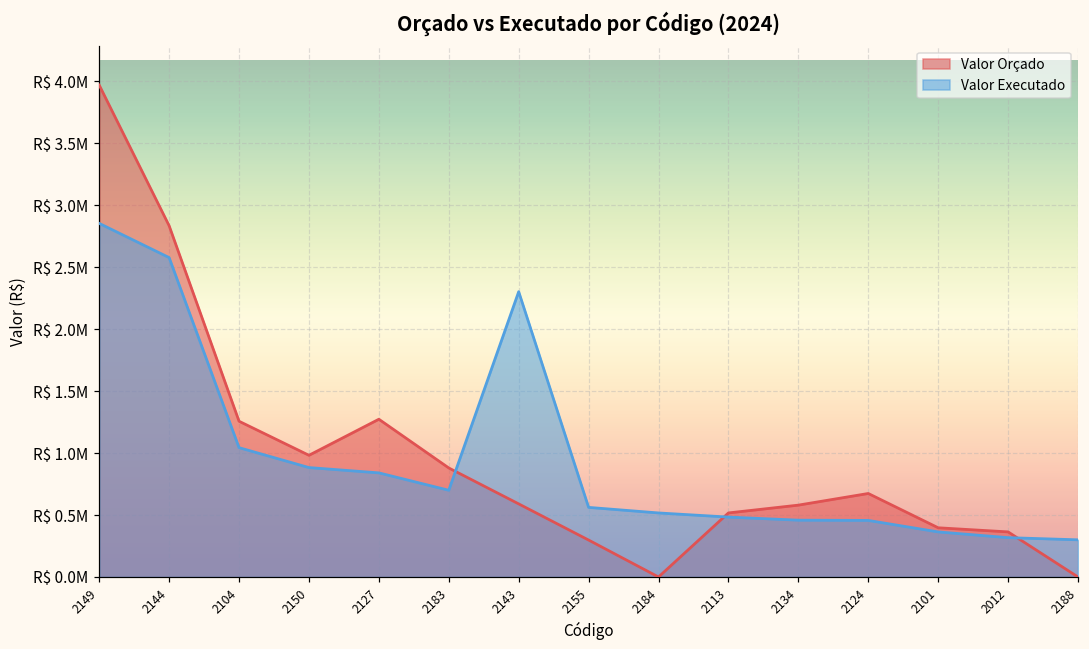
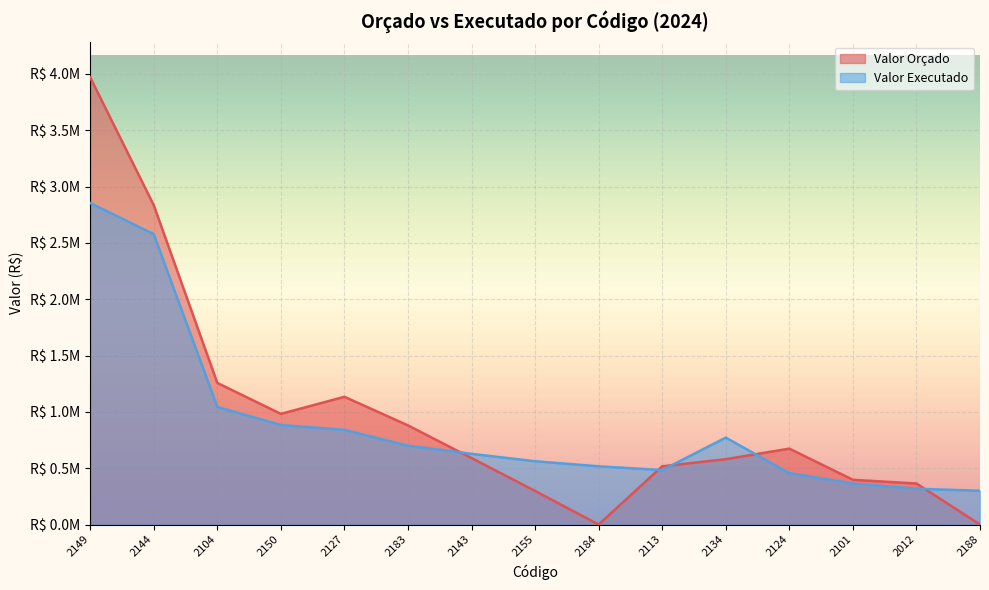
  {
    "Valor Orçado": {
      "2149": "R$ 3970000",
      "2144": "R$ 2840000",
      "2104": "R$ 1260000",
      "2150": "R$ 980000",
-     "2127": "R$ 1270000",
+     "2127": "R$ 1130000",
      "2183": "R$ 880000",
      "2143": "R$ 590000",
      "2155": "R$ 300000",
      "2184": "R$ 0",
      "2113": "R$ 520000",
      "2134": "R$ 580000",
      "2124": "R$ 670000",
      "2101": "R$ 400000",
      "2012": "R$ 360000",
      "2188": "R$ 0"
    },
    "Valor Executado": {
      "2149": "R$ 2850000",
      "2144": "R$ 2580000",
      "2104": "R$ 1040000",
      "2150": "R$ 880000",
      "2127": "R$ 840000",
      "2183": "R$ 700000",
-     "2143": "R$ 2300000",
+     "2143": "R$ 630000",
      "2155": "R$ 560000",
      "2184": "R$ 520000",
      "2113": "R$ 480000",
-     "2134": "R$ 460000",
+     "2134": "R$ 770000",
      "2124": "R$ 460000",
      "2101": "R$ 360000",
      "2012": "R$ 320000",
      "2188": "R$ 300000"
    }
  }
